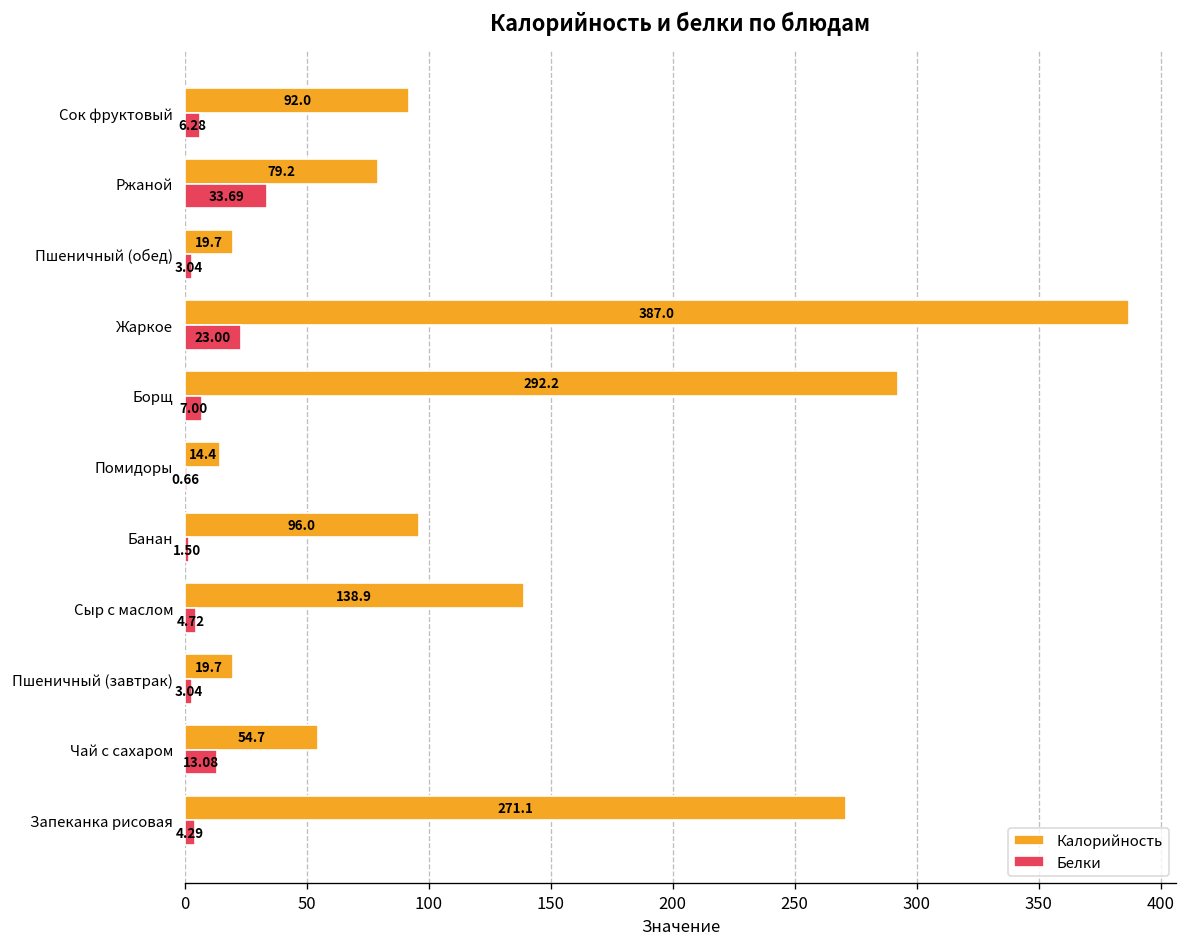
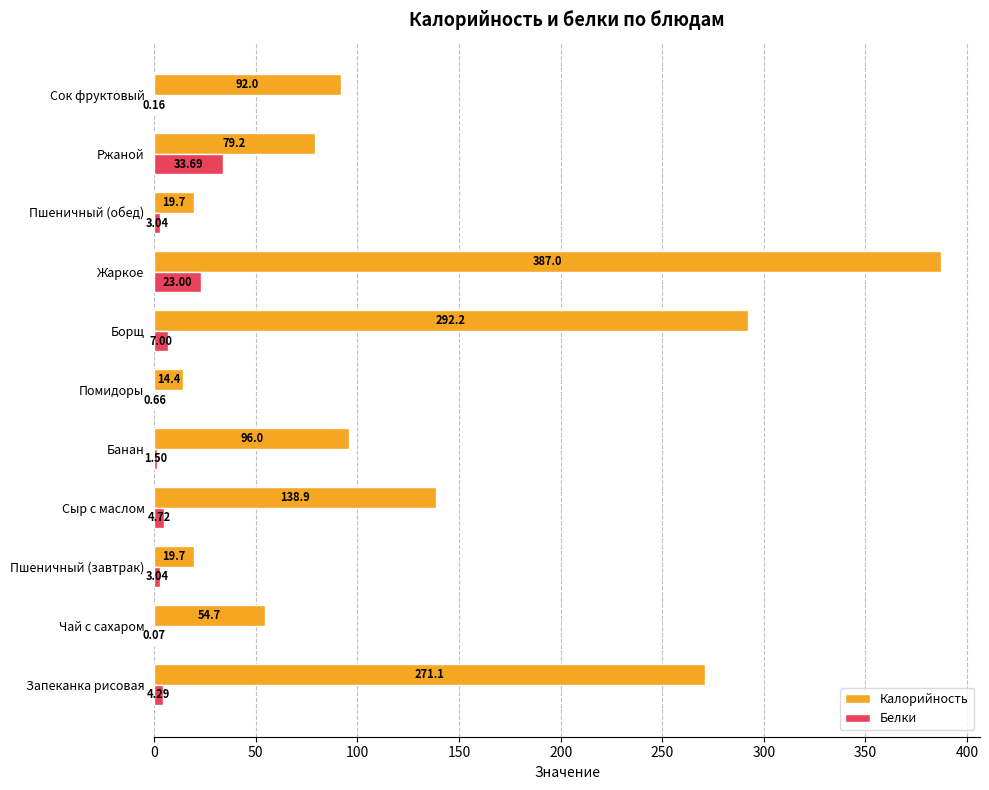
  {
    "Калорийность": {
      "Сок фруктовый": 92.0,
      "Ржаной": 79.2,
      "Пшеничный (обед)": 19.7,
      "Жаркое": 387.0,
      "Борщ": 292.2,
      "Помидоры": 14.4,
      "Банан": 96.0,
      "Сыр с маслом": 138.9,
      "Пшеничный (завтрак)": 19.7,
      "Чай с сахаром": 54.7,
      "Запеканка рисовая": 271.1
    },
    "Белки": {
-     "Сок фруктовый": 6.28,
+     "Сок фруктовый": 0.16,
      "Ржаной": 33.69,
      "Пшеничный (обед)": 3.04,
      "Жаркое": 23.00,
      "Борщ": 7.00,
      "Помидоры": 0.66,
      "Банан": 1.50,
      "Сыр с маслом": 4.72,
      "Пшеничный (завтрак)": 3.04,
-     "Чай с сахаром": 13.08,
+     "Чай с сахаром": 0.07,
      "Запеканка рисовая": 4.29
    }
  }
